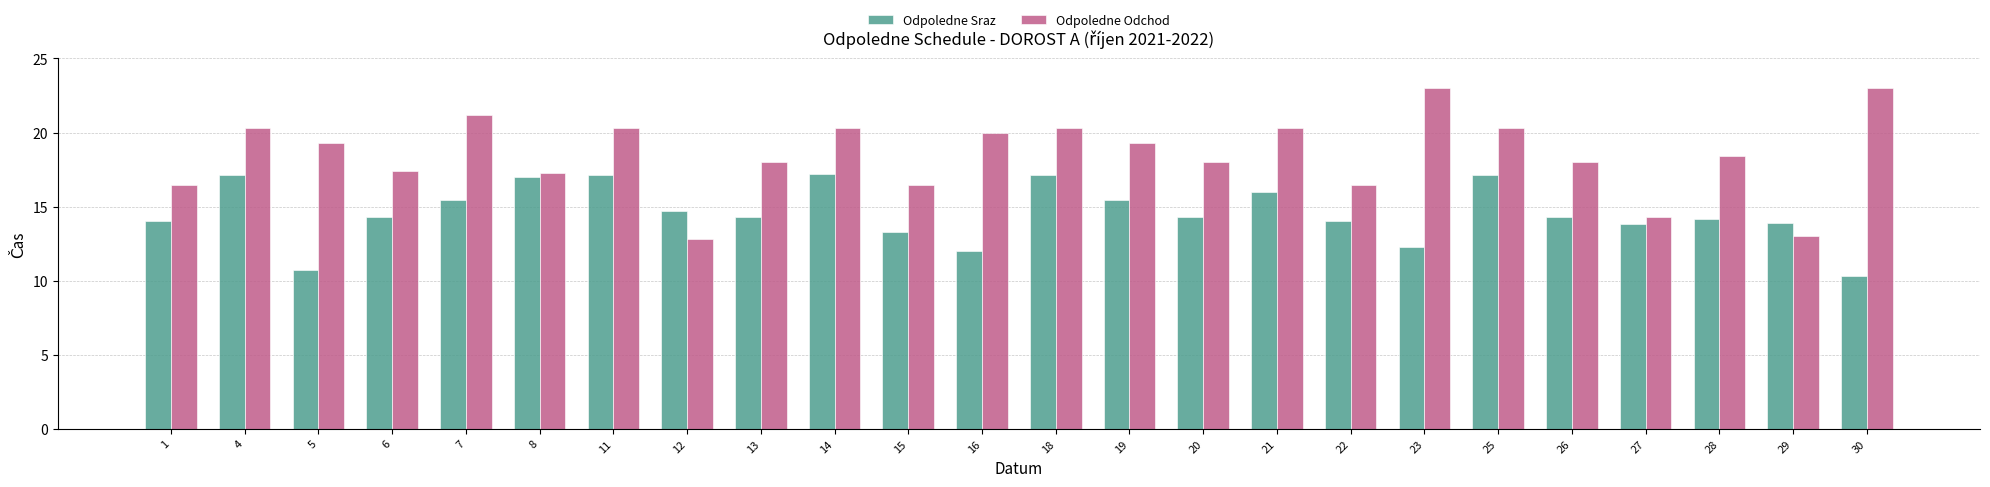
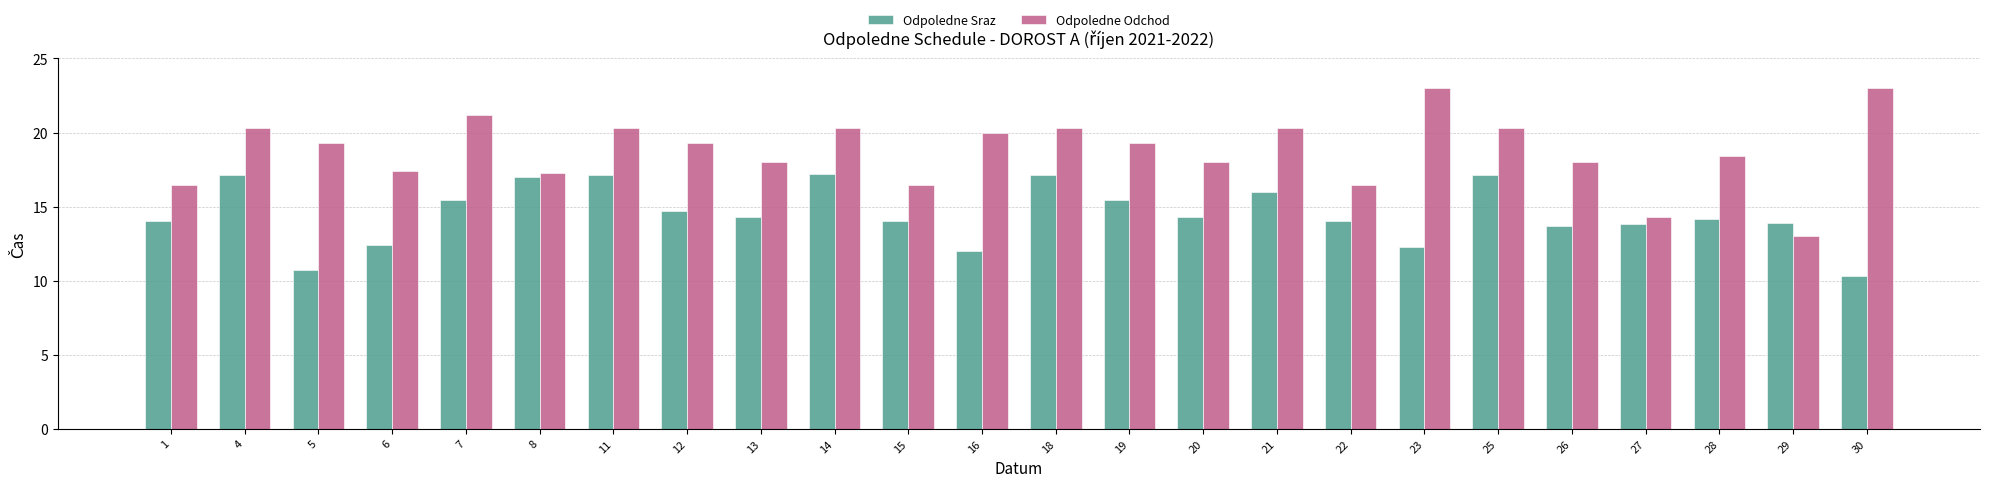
  {
    "Odpoledne Sraz": {
      "1": 14.0,
      "4": 17.2,
      "5": 10.8,
-     "6": 14.3,
+     "6": 12.4,
      "7": 15.5,
      "8": 17.0,
      "11": 17.2,
      "12": 14.7,
      "13": 14.3,
      "14": 17.2,
-     "15": 13.3,
+     "15": 14.0,
      "16": 12.0,
      "18": 17.2,
      "19": 15.5,
      "20": 14.3,
      "21": 16.0,
      "22": 14.0,
      "23": 12.3,
      "25": 17.2,
-     "26": 14.3,
+     "26": 13.7,
      "27": 13.8,
      "28": 14.2,
      "29": 13.9,
      "30": 10.3
    },
    "Odpoledne Odchod": {
      "1": 16.5,
      "4": 20.3,
      "5": 19.3,
      "6": 17.4,
      "7": 21.2,
      "8": 17.3,
      "11": 20.3,
-     "12": 12.8,
+     "12": 19.3,
      "13": 18.0,
      "14": 20.3,
      "15": 16.5,
      "16": 20.0,
      "18": 20.3,
      "19": 19.3,
      "20": 18.0,
      "21": 20.3,
      "22": 16.5,
      "23": 23.0,
      "25": 20.3,
      "26": 18.0,
      "27": 14.3,
      "28": 18.5,
      "29": 13.0,
      "30": 23.0
    }
  }
